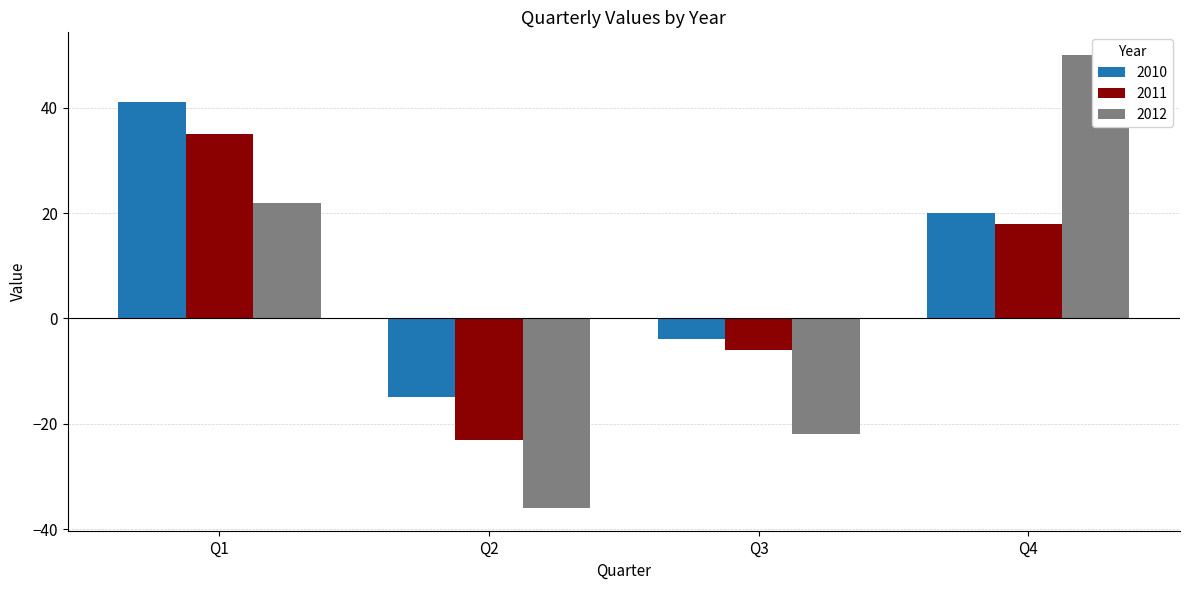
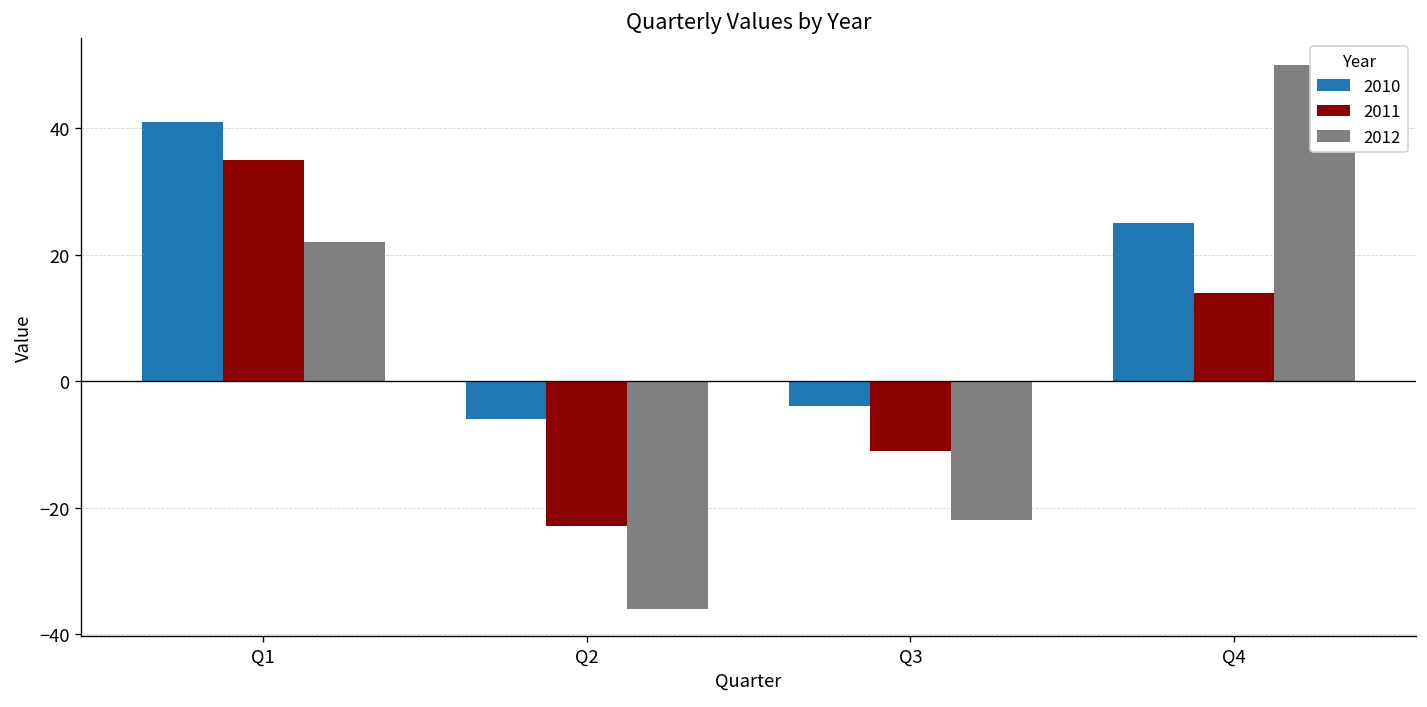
  {
    "2010": {
      "Q1": 41,
-     "Q2": -15,
+     "Q2": -6,
      "Q3": -4,
-     "Q4": 20
+     "Q4": 25
    },
    "2011": {
      "Q1": 35,
      "Q2": -23,
-     "Q3": -6,
-     "Q4": 18
+     "Q3": -11,
+     "Q4": 14
    },
    "2012": {
      "Q1": 22,
      "Q2": -36,
      "Q3": -22
    }
  }
